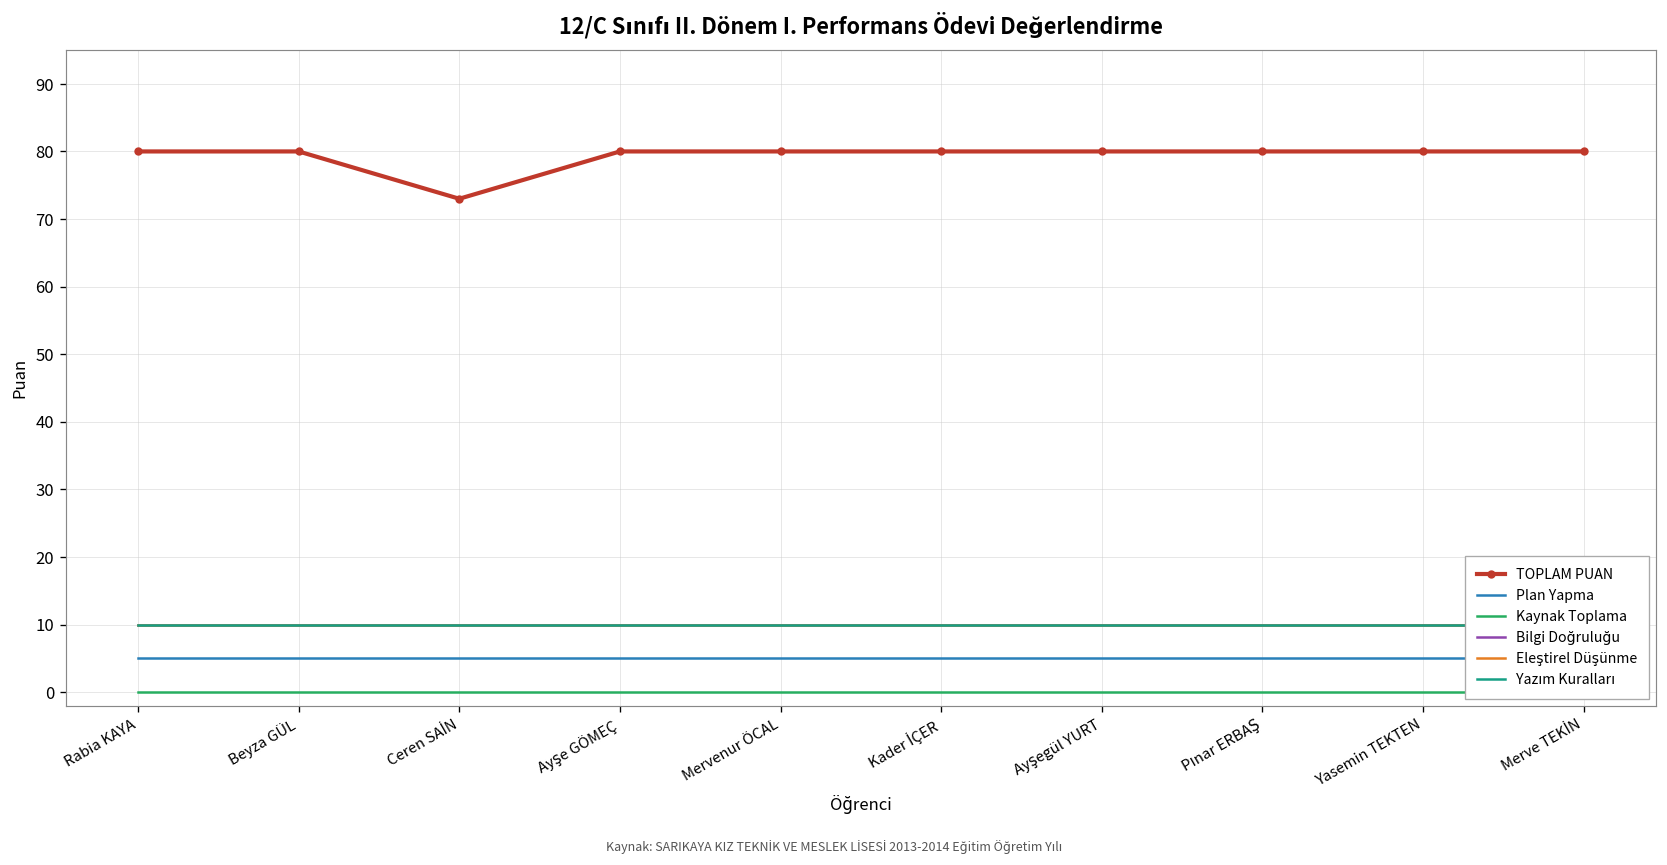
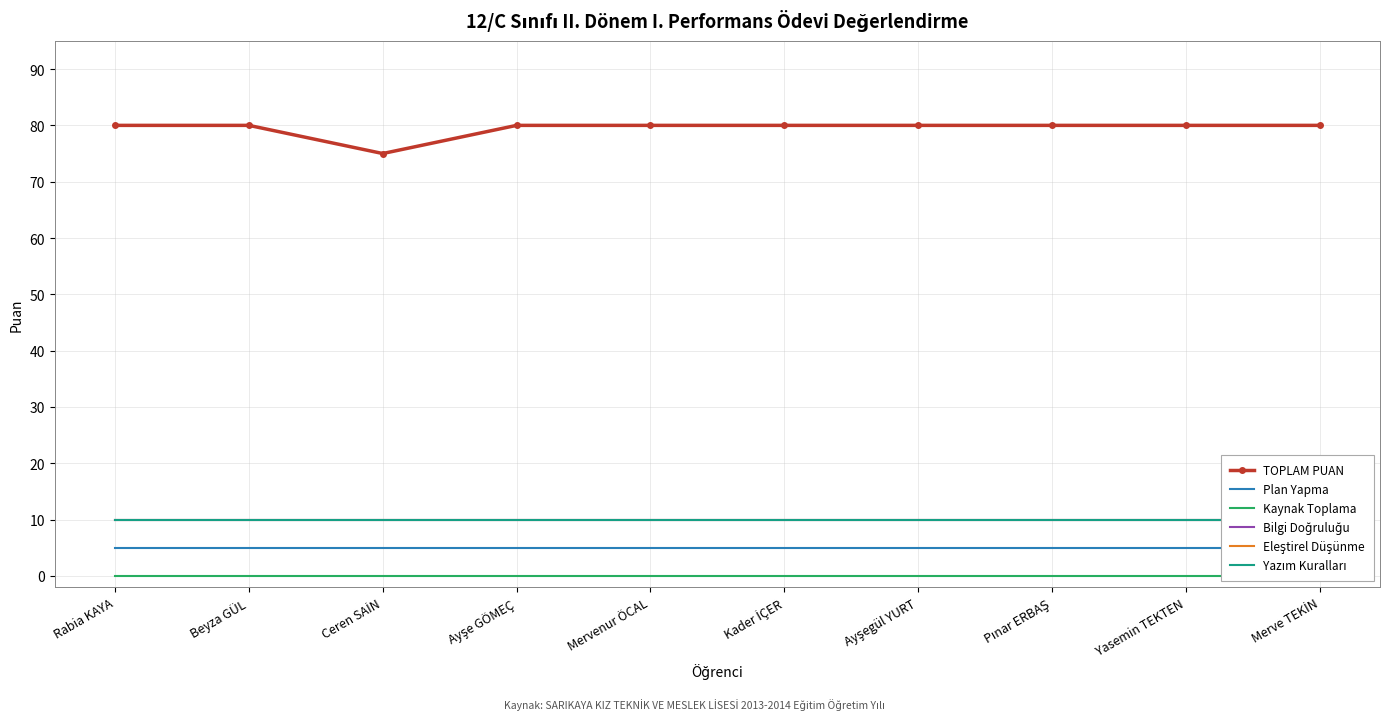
  {
    "TOPLAM PUAN": {
      "Rabia KAYA": 80,
      "Beyza GÜL": 80,
-     "Ceren SAİN": 73,
+     "Ceren SAİN": 75,
      "Ayşe GÖMEÇ": 80,
      "Mervenur ÖCAL": 80,
      "Kader İÇER": 80,
      "Ayşegül YURT": 80,
      "Pınar ERBAŞ": 80,
      "Yasemin TEKTEN": 80,
      "Merve TEKİN": 80
    },
    "Plan Yapma": {
      "Rabia KAYA": 5,
      "Beyza GÜL": 5,
      "Ceren SAİN": 5,
      "Ayşe GÖMEÇ": 5,
      "Mervenur ÖCAL": 5,
      "Kader İÇER": 5,
      "Ayşegül YURT": 5,
      "Pınar ERBAŞ": 5,
      "Yasemin TEKTEN": 5
    }
  }
